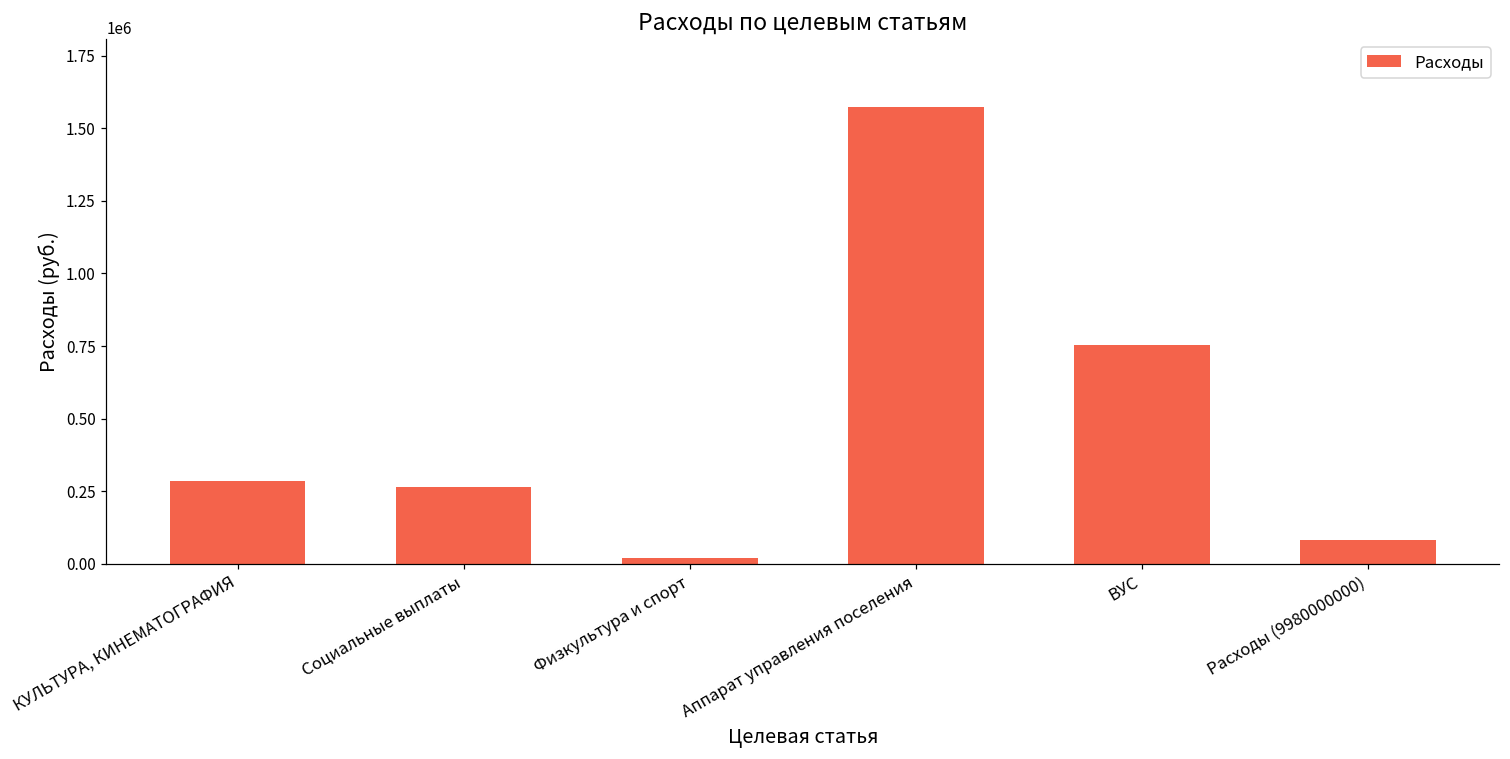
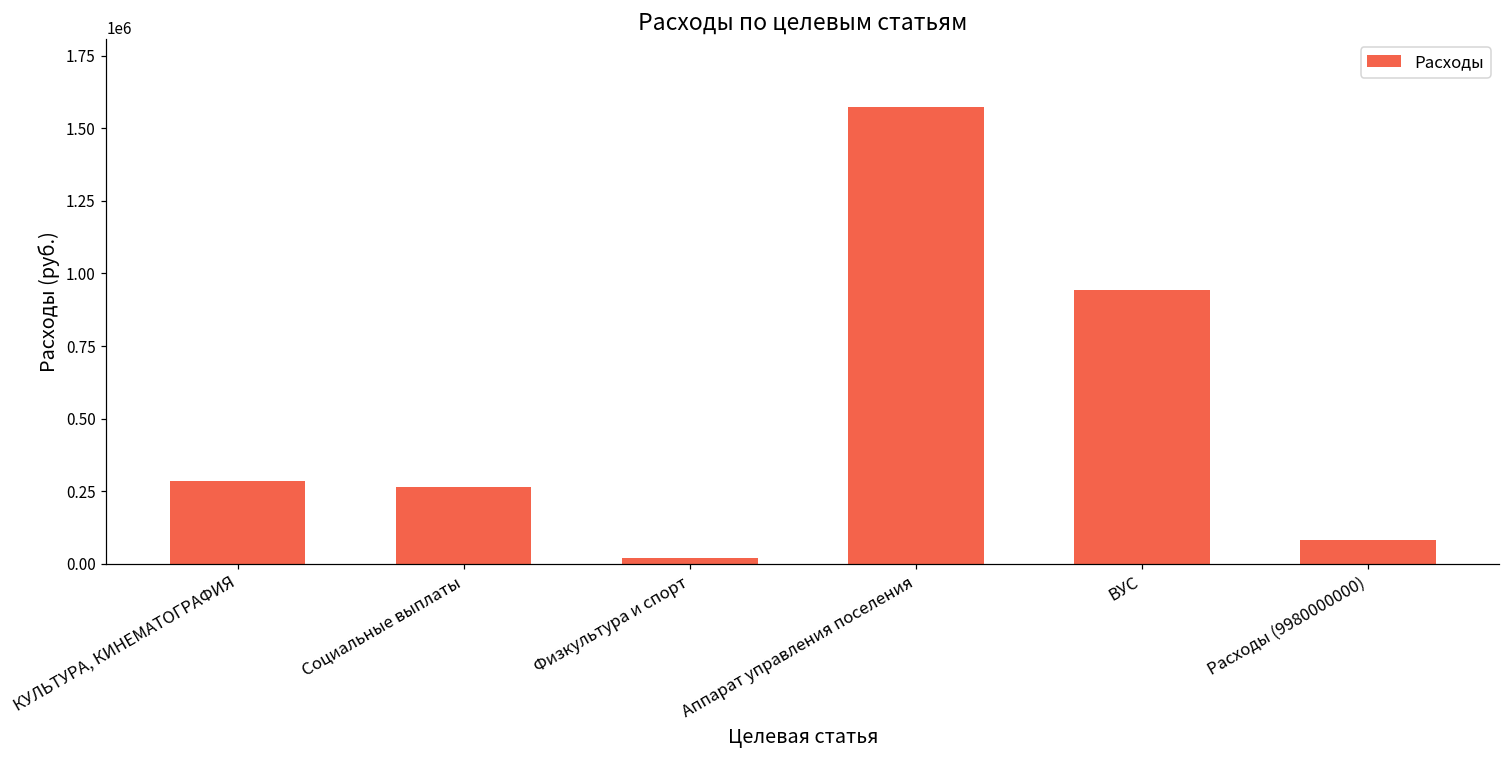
  {
    "КУЛЬТУРА, КИНЕМАТОГРАФИЯ": 280000,
    "Социальные выплаты": 260000,
    "Физкультура и спорт": 20000,
    "Аппарат управления поселения": 1570000,
-   "ВУС": 750000,
+   "ВУС": 940000,
    "Расходы (9980000000)": 80000
  }
